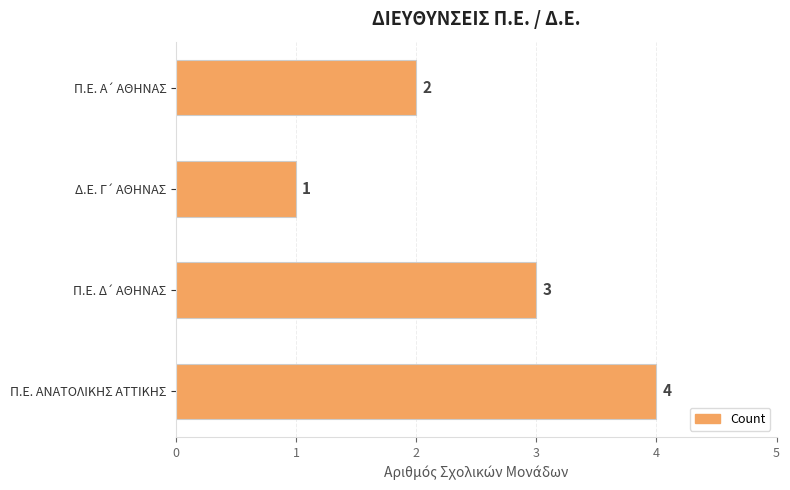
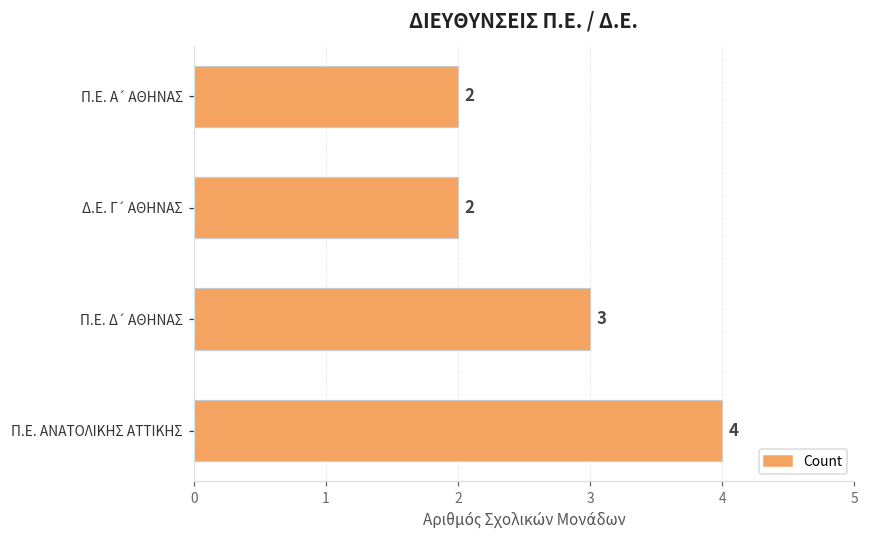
  {
    "Π.Ε. Α΄ ΑΘΗΝΑΣ": 2,
-   "Δ.Ε. Γ΄ ΑΘΗΝΑΣ": 1,
+   "Δ.Ε. Γ΄ ΑΘΗΝΑΣ": 2,
    "Π.Ε. Δ΄ ΑΘΗΝΑΣ": 3,
    "Π.Ε. ΑΝΑΤΟΛΙΚΗΣ ΑΤΤΙΚΗΣ": 4
  }
